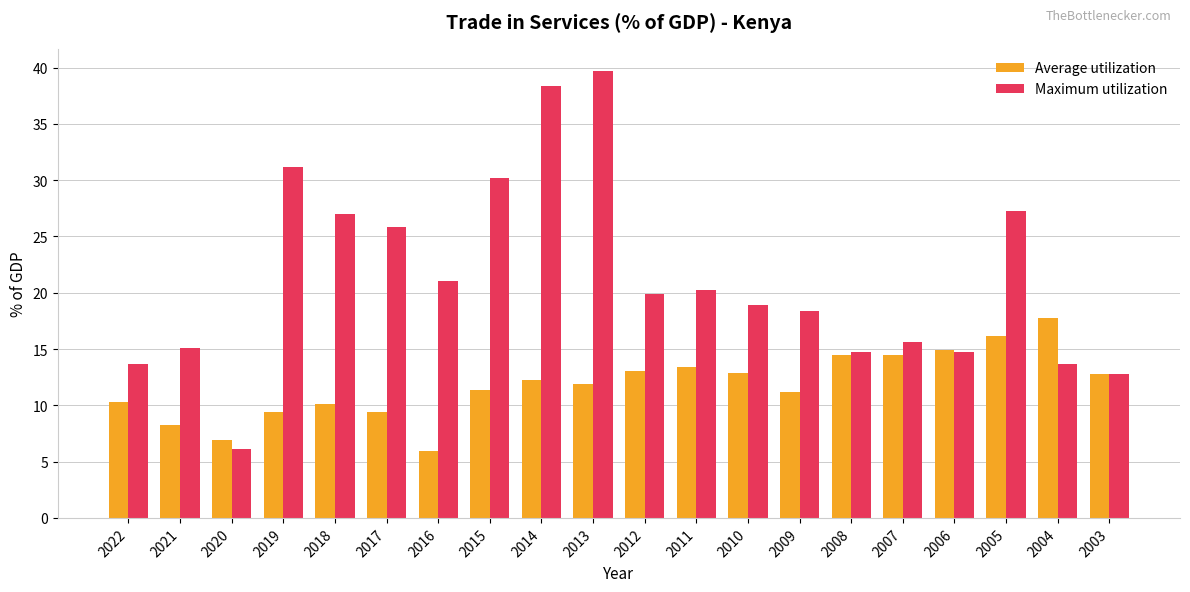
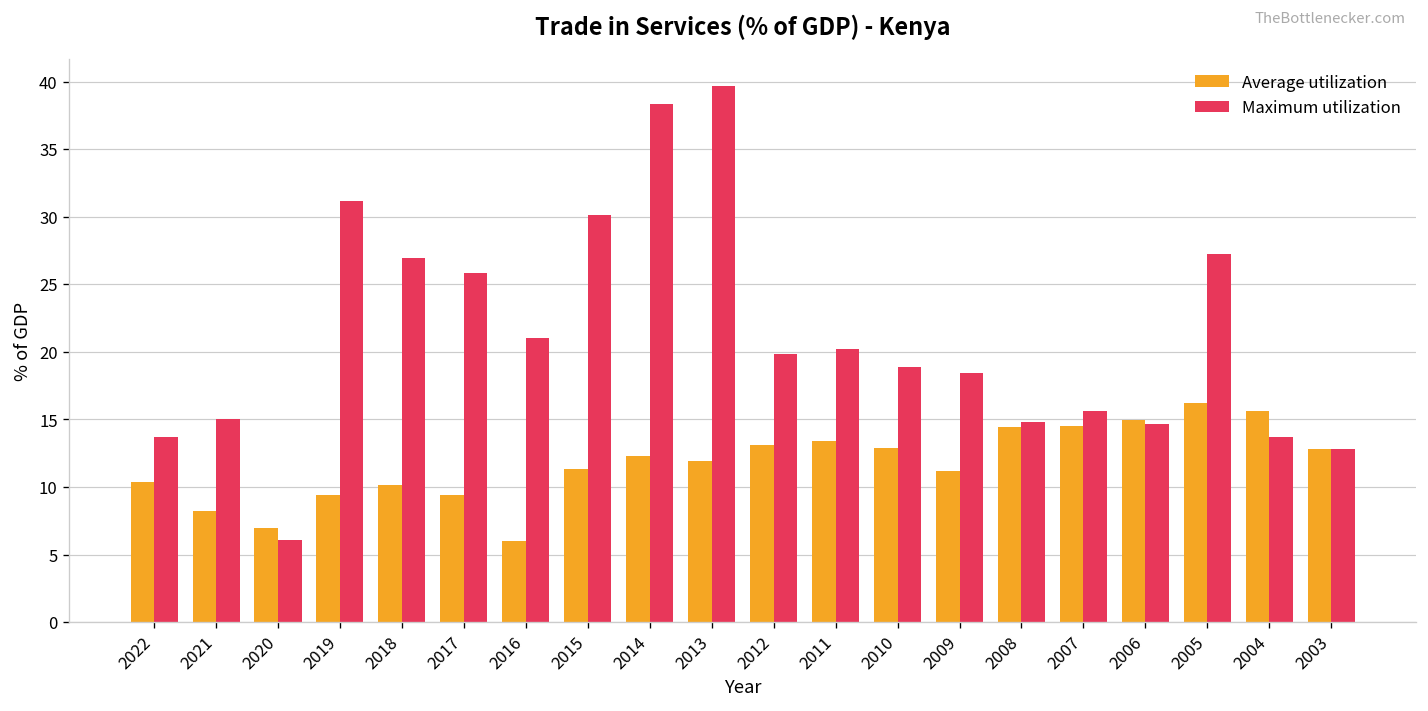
  {
    "Average utilization": {
      "2022": 10.3,
      "2021": 8.2,
      "2020": 6.9,
      "2019": 9.4,
      "2018": 10.2,
      "2017": 9.4,
      "2016": 6.0,
      "2015": 11.4,
      "2014": 12.3,
      "2013": 11.9,
      "2012": 13.1,
      "2011": 13.4,
      "2010": 12.9,
      "2009": 11.2,
      "2008": 14.5,
      "2007": 14.5,
      "2006": 14.9,
      "2005": 16.2,
-     "2004": 17.8,
+     "2004": 15.6,
      "2003": 12.8
    },
    "Maximum utilization": {
      "2022": 13.7,
      "2021": 15.1,
      "2020": 6.1,
      "2019": 31.1,
      "2018": 27.0,
      "2017": 25.8,
      "2016": 21.0,
      "2015": 30.2,
      "2014": 38.4,
      "2013": 39.7,
      "2012": 19.9,
      "2011": 20.2,
      "2010": 18.9,
      "2009": 18.4,
      "2008": 14.8,
      "2007": 15.6,
      "2006": 14.7,
      "2005": 27.3,
      "2004": 13.7,
      "2003": 12.8
    }
  }
